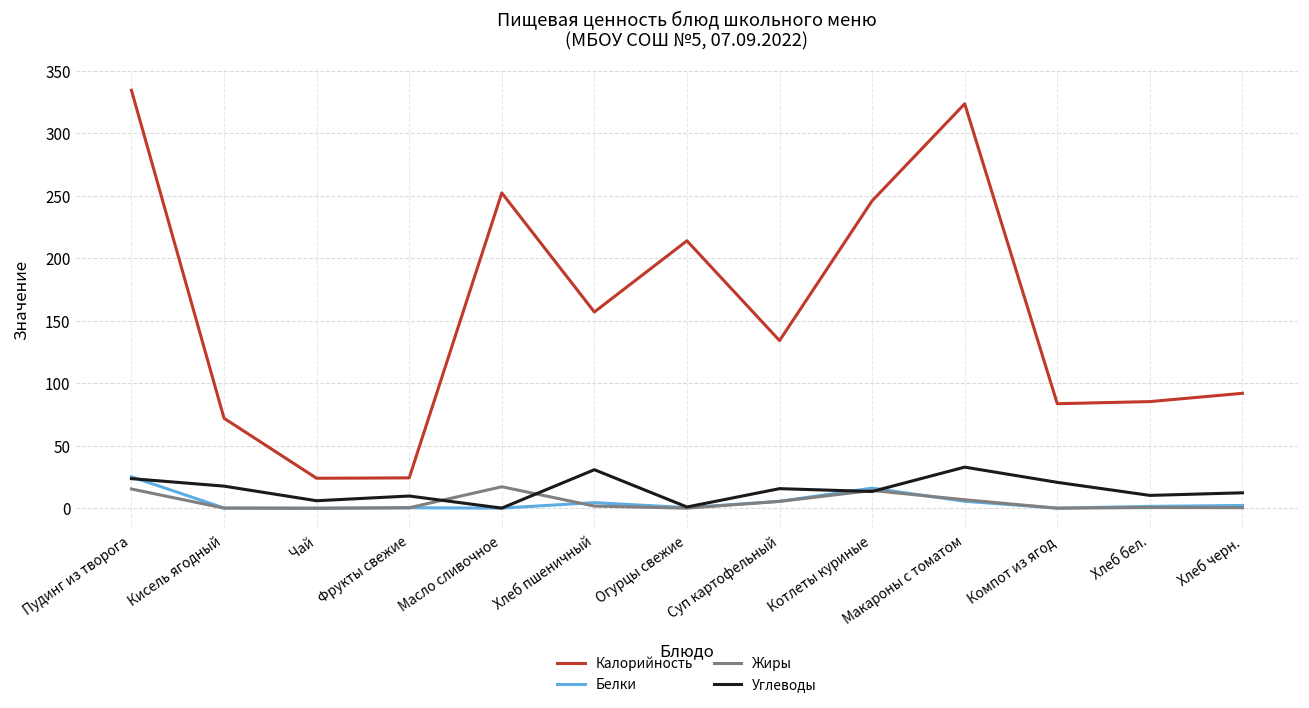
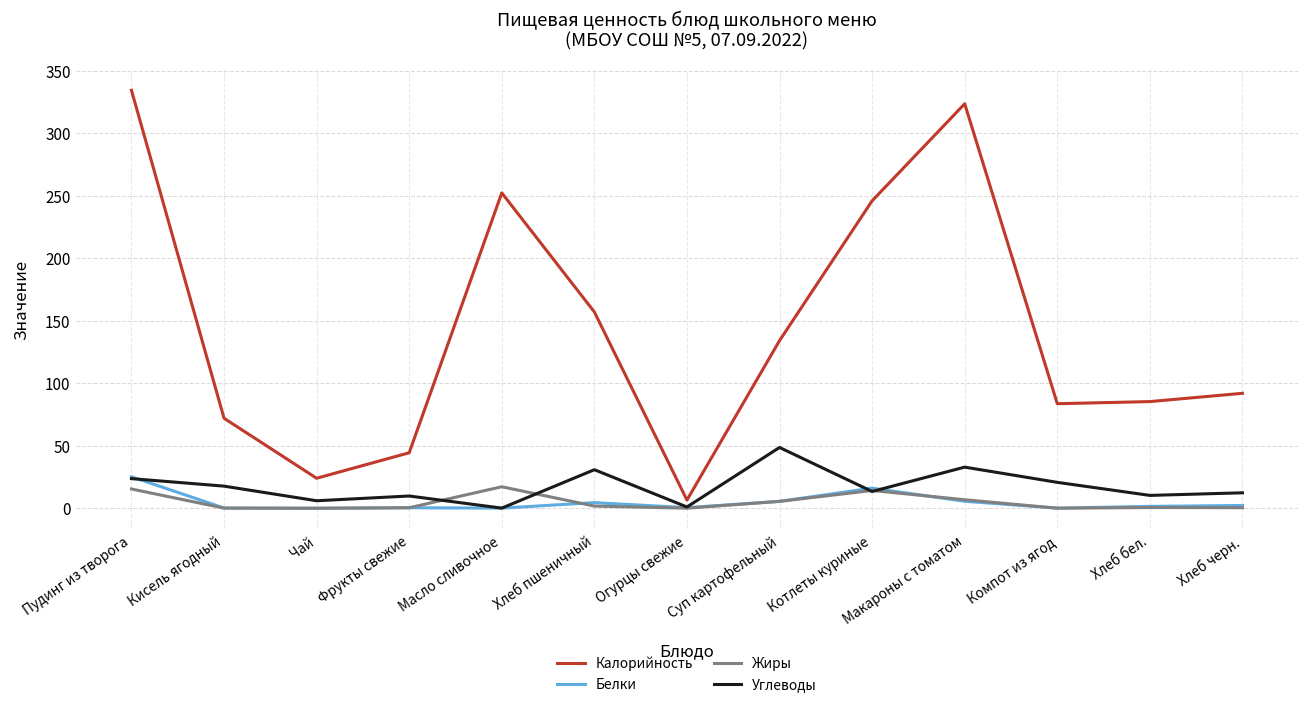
  {
    "Калорийность": {
      "Пудинг из творога": 334,
      "Кисель ягодный": 72,
      "Чай": 24,
-     "Фрукты свежие": 24,
+     "Фрукты свежие": 44,
      "Масло сливочное": 252,
      "Хлеб пшеничный": 157,
-     "Огурцы свежие": 214,
+     "Огурцы свежие": 7,
      "Суп картофельный": 134,
      "Котлеты куриные": 246,
      "Макароны с томатом": 324,
      "Компот из ягод": 84,
      "Хлеб бел.": 85,
      "Хлеб черн.": 92
    },
    "Белки": {
      "Хлеб пшеничный": 5
    },
    "Жиры": {
      "Пудинг из творога": 15,
      "Масло сливочное": 17,
      "Хлеб пшеничный": 2
    },
    "Углеводы": {
      "Кисель ягодный": 18,
      "Чай": 6,
      "Фрукты свежие": 10,
      "Хлеб пшеничный": 31,
-     "Суп картофельный": 16,
+     "Суп картофельный": 49,
      "Макароны с томатом": 33,
      "Компот из ягод": 21,
      "Хлеб бел.": 10,
      "Хлеб черн.": 12
    }
  }
